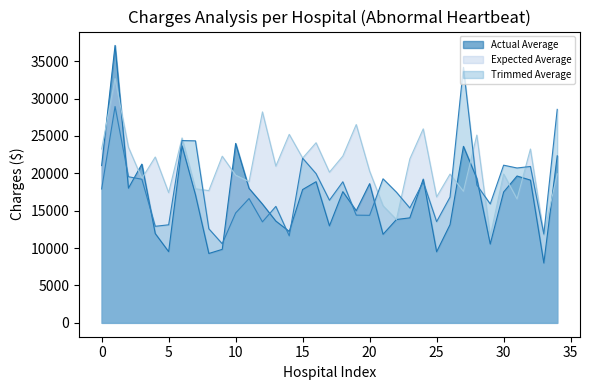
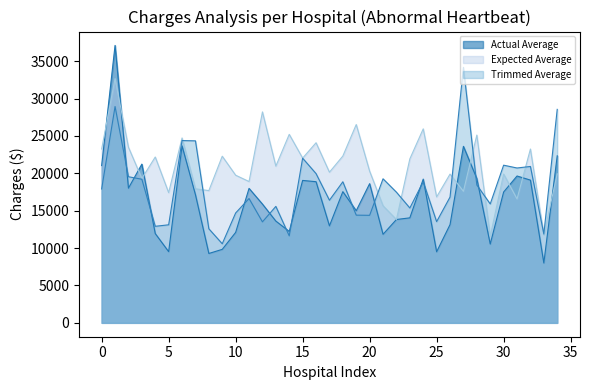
  {
    "Actual Average": {
      "0": 21000,
      "5": 10000,
-     "10": 24000,
-     "15": 18000,
+     "10": 12000,
+     "15": 19000,
      "20": 19000,
      "25": 10000,
      "30": 17000
    }
  }
